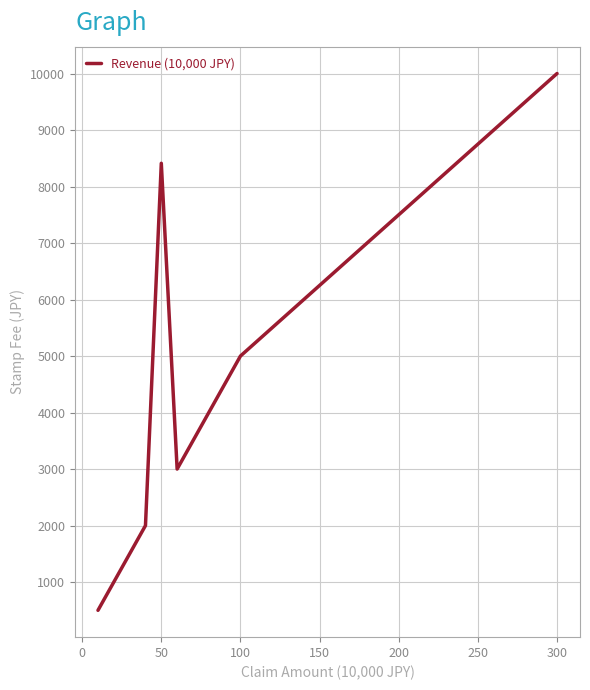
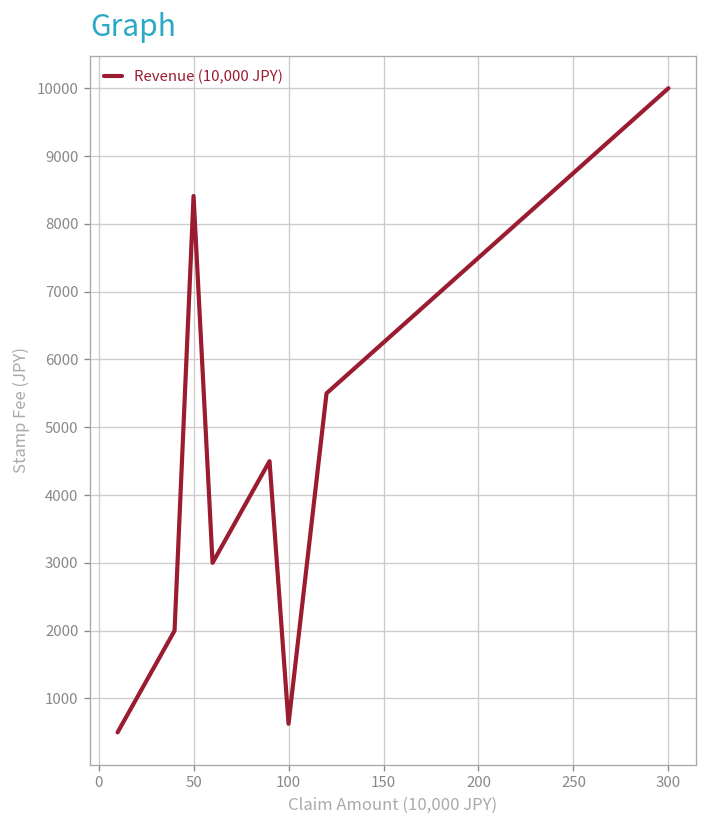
  {
    "50": 8400,
-   "100": 5000,
+   "100": 600,
    "200": 7500,
    "300": 10000
  }
